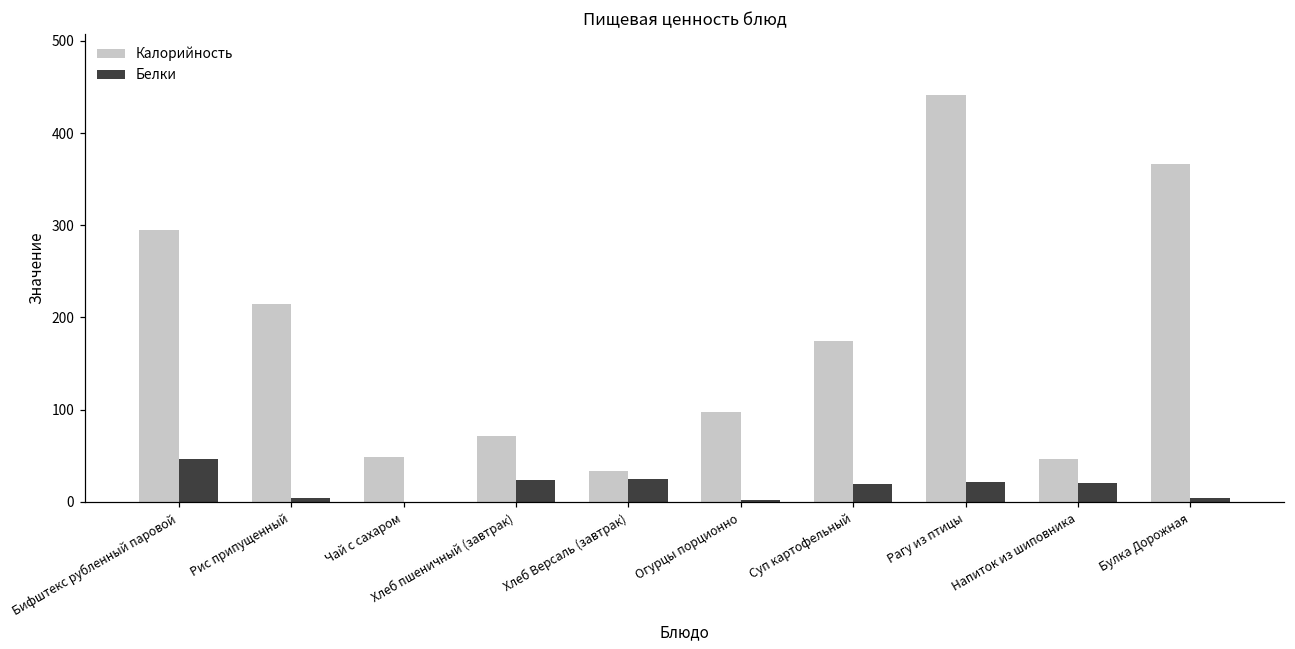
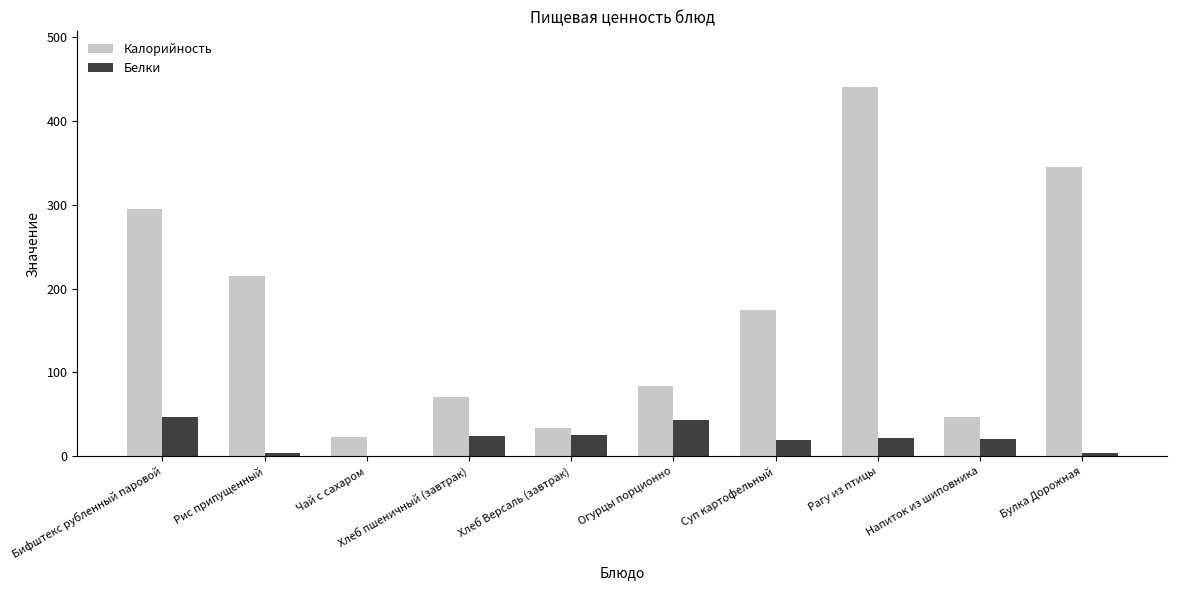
  {
    "Калорийность": {
      "Бифштекс рубленный паровой": 300,
      "Рис припущенный": 220,
-     "Чай с сахаром": 50,
+     "Чай с сахаром": 20,
      "Хлеб пшеничный (завтрак)": 70,
      "Хлеб Версаль (завтрак)": 30,
-     "Огурцы порционно": 100,
+     "Огурцы порционно": 80,
      "Суп картофельный": 180,
      "Рагу из птицы": 440,
      "Напиток из шиповника": 50,
-     "Булка Дорожная": 370
+     "Булка Дорожная": 350
    },
    "Белки": {
      "Бифштекс рубленный паровой": 50,
      "Рис припущенный": 0,
      "Хлеб пшеничный (завтрак)": 20,
      "Хлеб Версаль (завтрак)": 30,
-     "Огурцы порционно": 0,
+     "Огурцы порционно": 40,
      "Суп картофельный": 20,
      "Рагу из птицы": 20,
      "Напиток из шиповника": 20,
      "Булка Дорожная": 0
    }
  }
